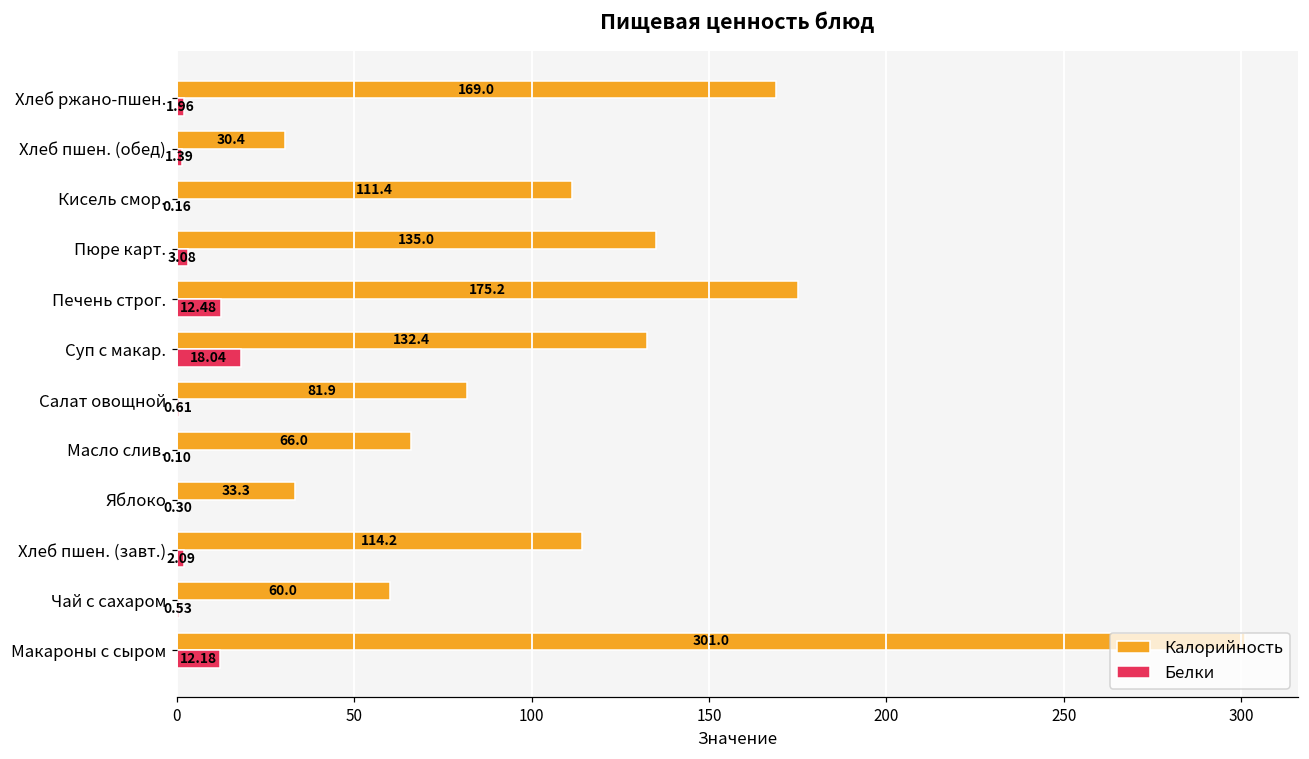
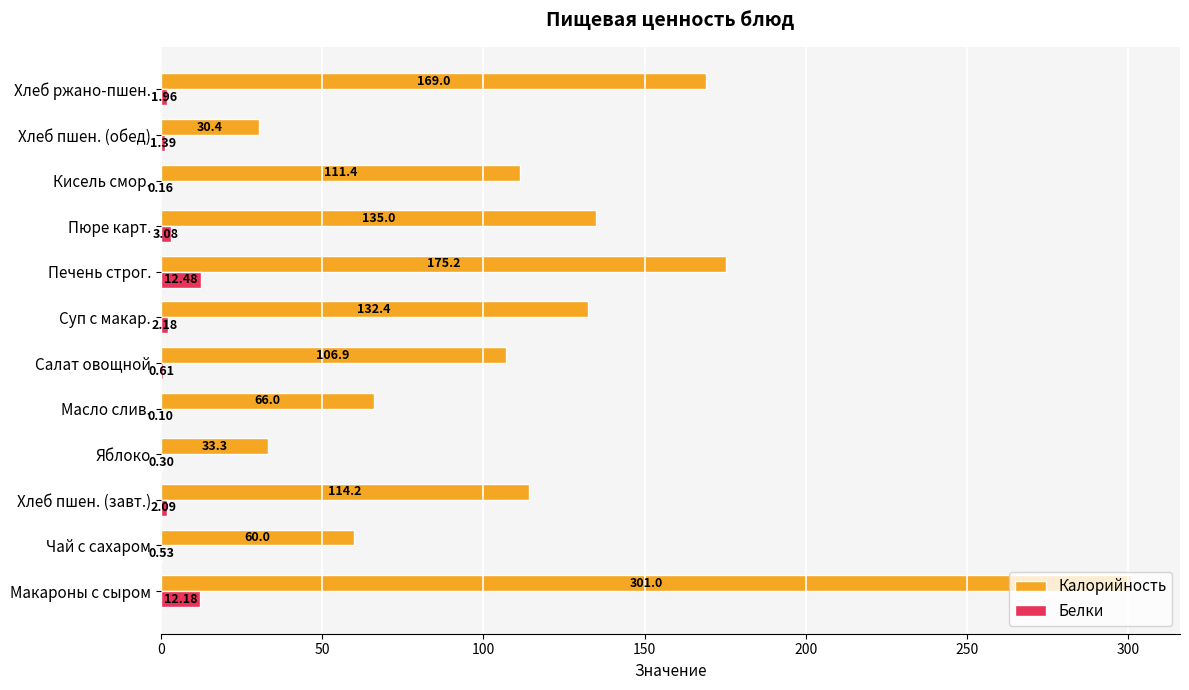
  {
    "Калорийность": {
      "Хлеб ржано-пшен.": 169.0,
      "Хлеб пшен. (обед)": 30.4,
      "Кисель смор.": 111.4,
      "Пюре карт.": 135.0,
      "Печень строг.": 175.2,
      "Суп с макар.": 132.4,
-     "Салат овощной": 81.9,
+     "Салат овощной": 106.9,
      "Масло слив.": 66.0,
      "Яблоко": 33.3,
      "Хлеб пшен. (завт.)": 114.2,
      "Чай с сахаром": 60.0
    },
    "Белки": {
      "Хлеб ржано-пшен.": 1.96,
      "Хлеб пшен. (обед)": 1.39,
      "Кисель смор.": 0.16,
      "Пюре карт.": 3.08,
      "Печень строг.": 12.48,
-     "Суп с макар.": 18.04,
+     "Суп с макар.": 2.18,
      "Салат овощной": 0.61,
      "Масло слив.": 0.10,
      "Яблоко": 0.30,
      "Хлеб пшен. (завт.)": 2.09,
      "Чай с сахаром": 0.53,
      "Макароны с сыром": 12.18
    }
  }
